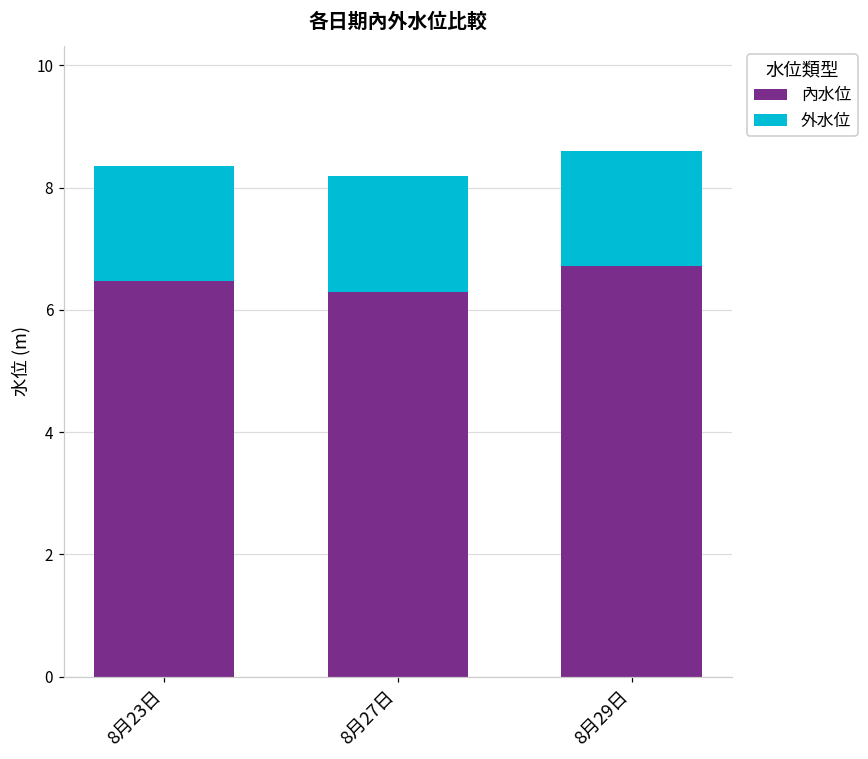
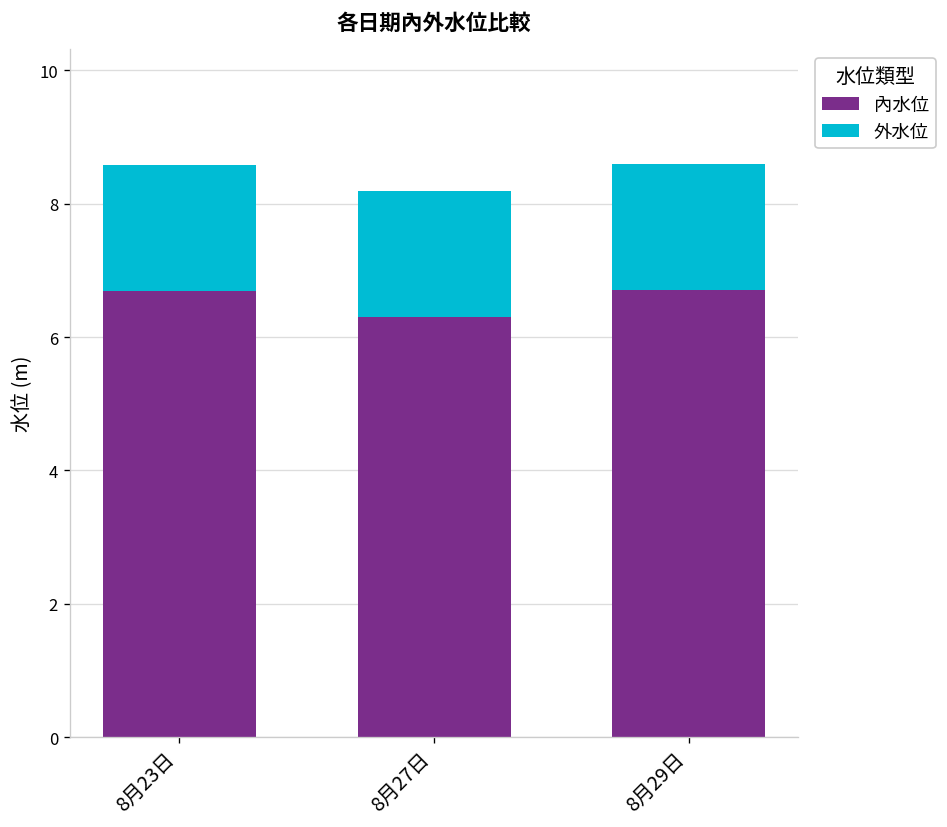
  {
    "內水位": {
-     "8月23日": 6.5,
+     "8月23日": 6.7,
      "8月27日": 6.3,
      "8月29日": 6.7
    },
    "外水位": {
      "8月23日": 1.9,
      "8月27日": 1.9,
      "8月29日": 1.9
    }
  }
